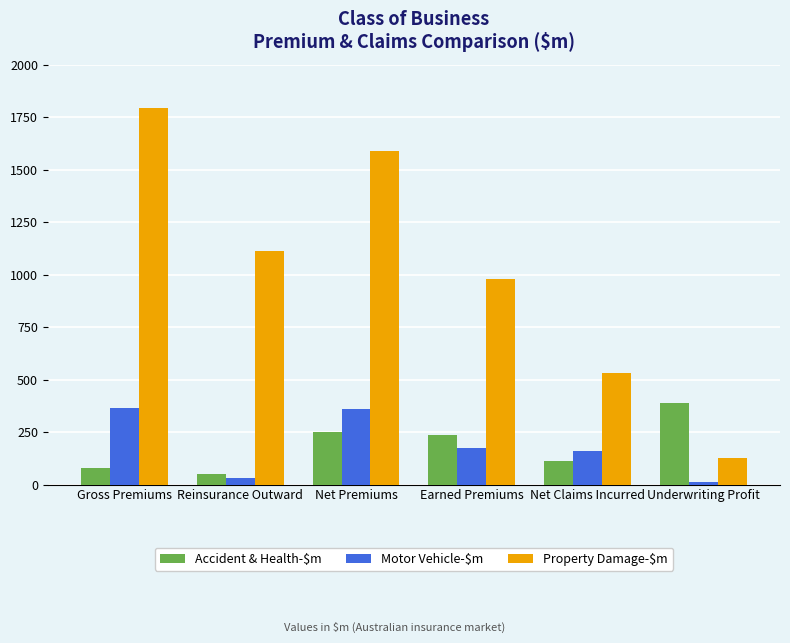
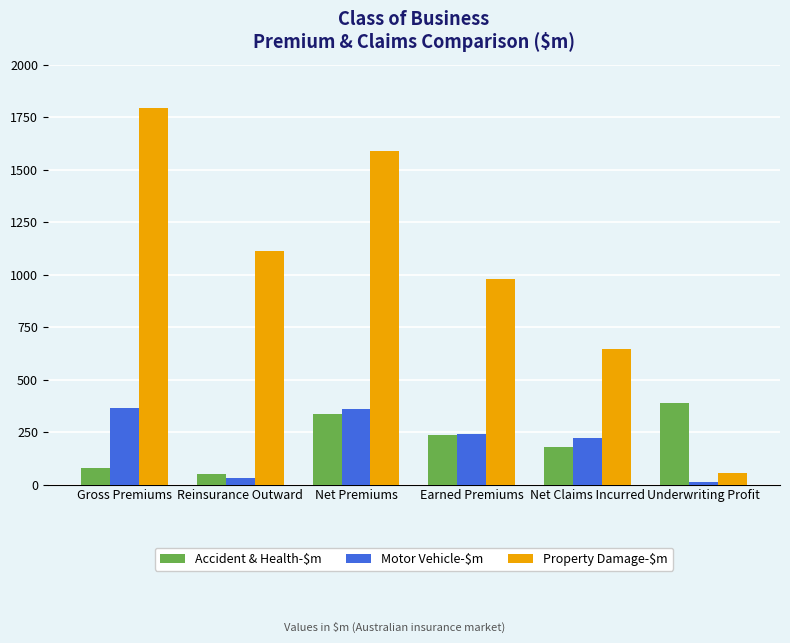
  {
    "Accident & Health-$m": {
      "Gross Premiums": 80,
      "Reinsurance Outward": 50,
-     "Net Premiums": 250,
+     "Net Premiums": 340,
      "Earned Premiums": 230,
-     "Net Claims Incurred": 110,
+     "Net Claims Incurred": 180,
      "Underwriting Profit": 390
    },
    "Motor Vehicle-$m": {
      "Gross Premiums": 370,
      "Reinsurance Outward": 30,
      "Net Premiums": 360,
-     "Earned Premiums": 170,
-     "Net Claims Incurred": 160,
+     "Earned Premiums": 240,
+     "Net Claims Incurred": 220,
      "Underwriting Profit": 10
    },
    "Property Damage-$m": {
      "Gross Premiums": 1790,
      "Reinsurance Outward": 1110,
      "Net Premiums": 1590,
      "Earned Premiums": 980,
-     "Net Claims Incurred": 530,
-     "Underwriting Profit": 120
+     "Net Claims Incurred": 650,
+     "Underwriting Profit": 50
    }
  }
